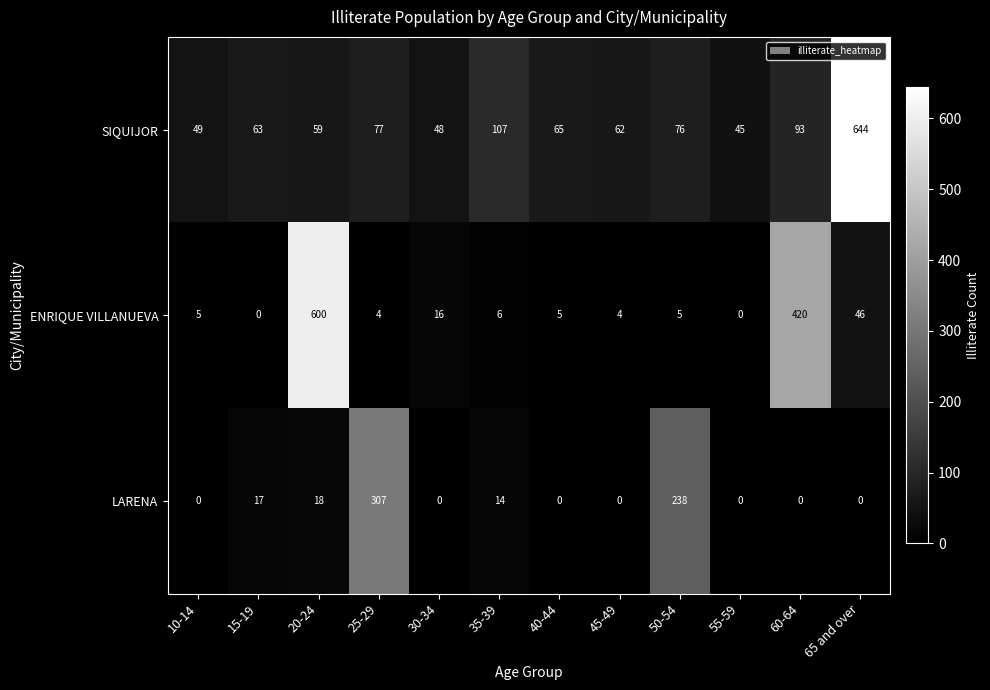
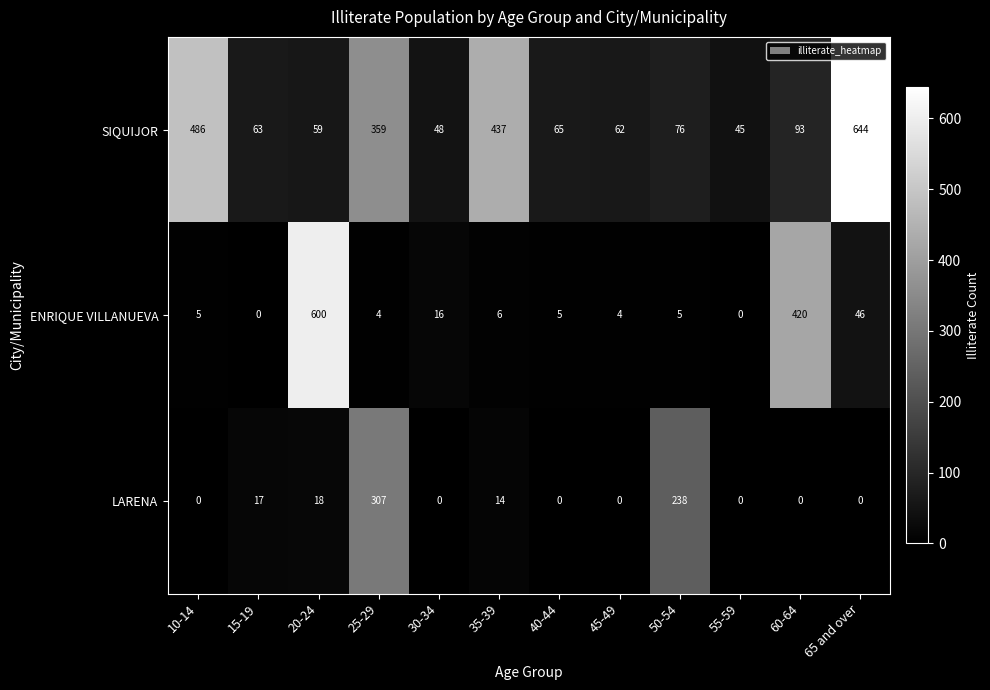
  {
    "SIQUIJOR": {
-     "10-14": 49,
+     "10-14": 486,
      "15-19": 63,
      "20-24": 59,
-     "25-29": 77,
+     "25-29": 359,
      "30-34": 48,
-     "35-39": 107,
+     "35-39": 437,
      "40-44": 65,
      "45-49": 62,
      "50-54": 76,
      "55-59": 45,
      "60-64": 93,
      "65 and over": 644
    },
    "ENRIQUE VILLANUEVA": {
      "10-14": 5,
      "15-19": 0,
      "20-24": 600,
      "25-29": 4,
      "30-34": 16,
      "35-39": 6,
      "40-44": 5,
      "45-49": 4,
      "50-54": 5,
      "55-59": 0,
      "60-64": 420,
      "65 and over": 46
    },
    "LARENA": {
      "10-14": 0,
      "15-19": 17,
      "20-24": 18,
      "25-29": 307,
      "30-34": 0,
      "35-39": 14,
      "40-44": 0,
      "45-49": 0,
      "50-54": 238,
      "55-59": 0,
      "60-64": 0,
      "65 and over": 0
    }
  }
